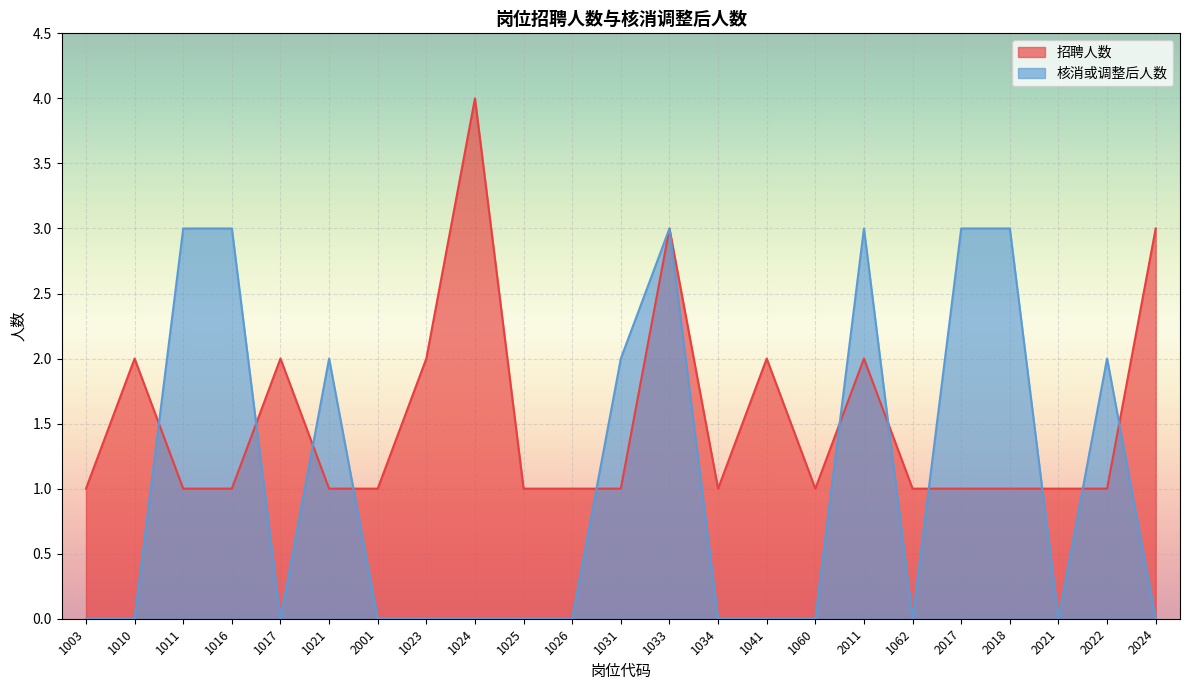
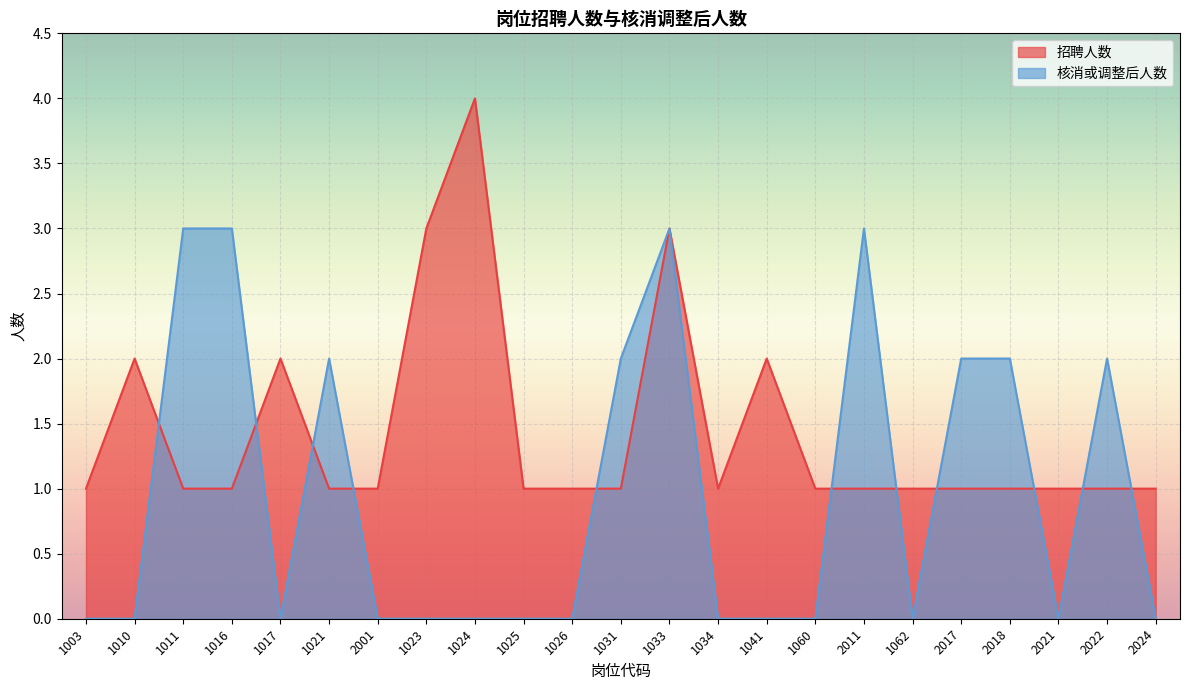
  {
    "招聘人数": {
      "1003": 1,
      "1010": 2,
      "1011": 1,
      "1016": 1,
      "1017": 2,
      "1021": 1,
      "2001": 1,
-     "1023": 2,
+     "1023": 3,
      "1024": 4,
      "1025": 1,
      "1026": 1,
      "1031": 1,
      "1034": 1,
      "1041": 2,
      "1060": 1,
-     "2011": 2,
+     "2011": 1,
      "1062": 1,
      "2017": 1,
      "2018": 1,
      "2021": 1,
      "2022": 1,
-     "2024": 3
+     "2024": 1
    },
    "核消或调整后人数": {
      "1003": 0,
      "1010": 0,
      "1011": 3,
      "1016": 3,
      "1017": 0,
      "1021": 2,
      "2001": 0,
      "1023": 0,
      "1024": 0,
      "1025": 0,
      "1026": 0,
      "1031": 2,
      "1034": 0,
      "1041": 0,
      "1060": 0,
      "2011": 3,
      "1062": 0,
-     "2017": 3,
-     "2018": 3,
+     "2017": 2,
+     "2018": 2,
      "2021": 0,
      "2022": 2,
      "2024": 0
    }
  }
